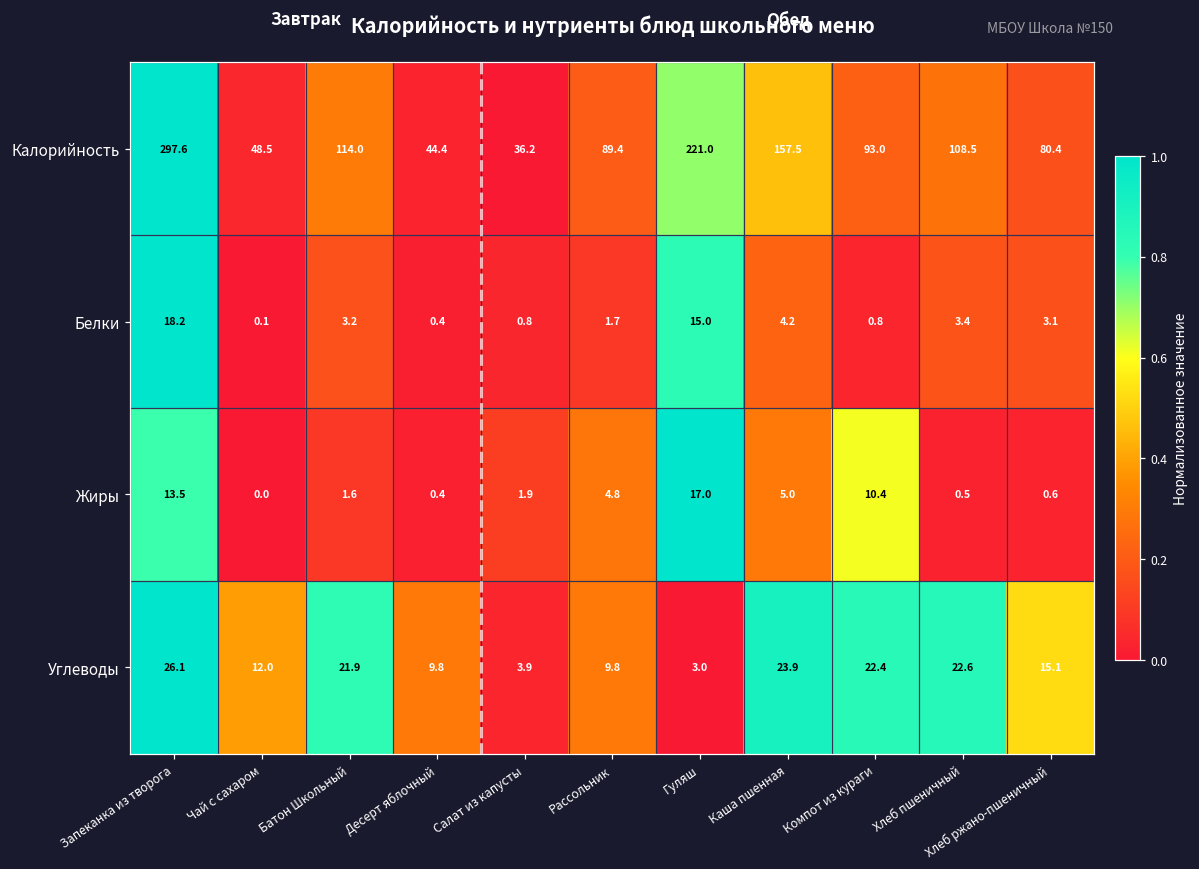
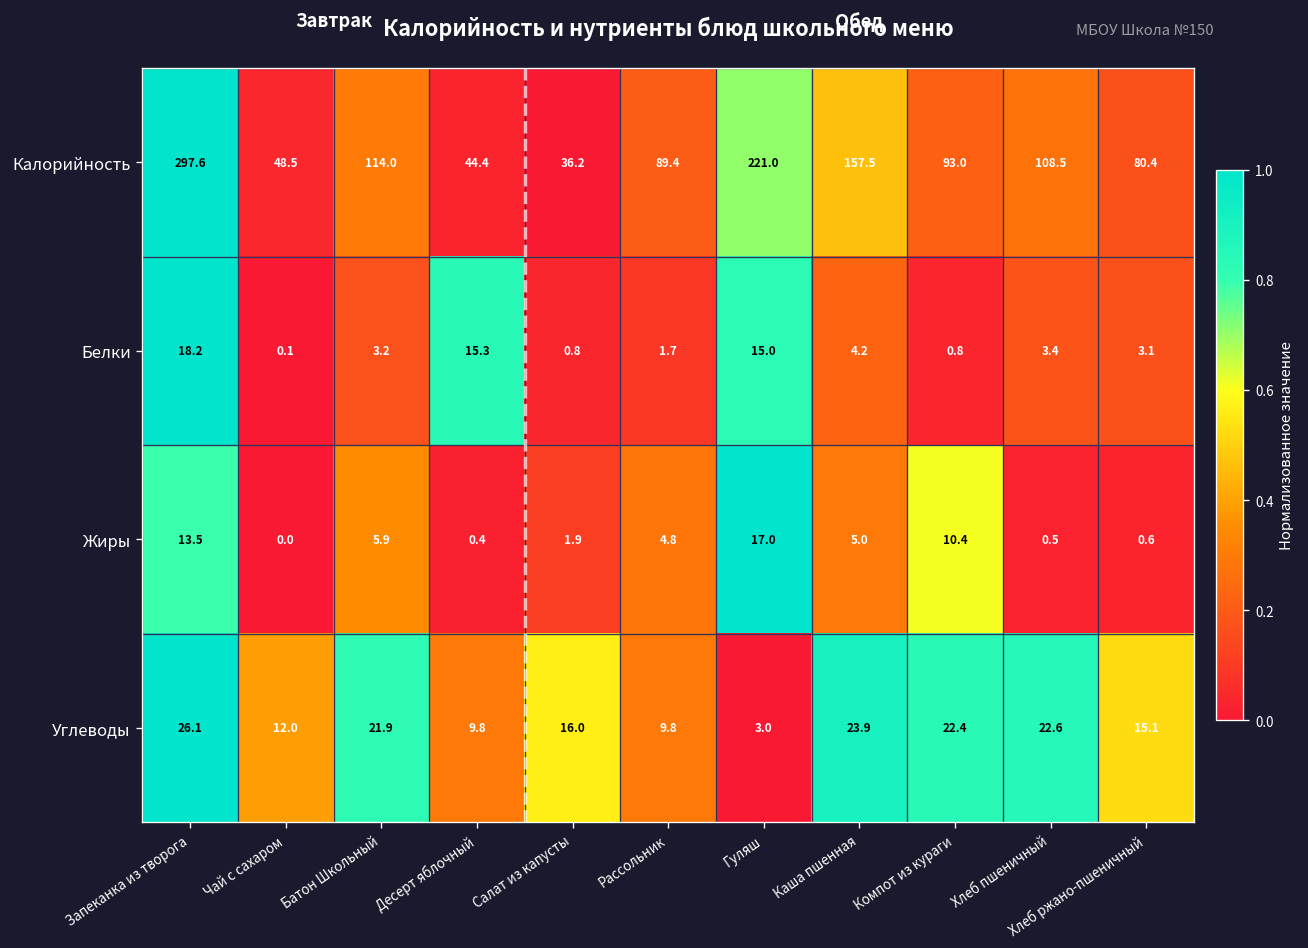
  {
    "Калорийность": {
      "Запеканка из творога": 297.6,
      "Чай с сахаром": 48.5,
      "Батон Школьный": 114.0,
      "Десерт яблочный": 44.4,
      "Салат из капусты": 36.2,
      "Рассольник": 89.4,
      "Гуляш": 221.0,
      "Каша пшенная": 157.5,
      "Компот из кураги": 93.0,
      "Хлеб пшеничный": 108.5,
      "Хлеб ржано-пшеничный": 80.4
    },
    "Белки": {
      "Запеканка из творога": 18.2,
      "Чай с сахаром": 0.1,
      "Батон Школьный": 3.2,
-     "Десерт яблочный": 0.4,
+     "Десерт яблочный": 15.3,
      "Салат из капусты": 0.8,
      "Рассольник": 1.7,
      "Гуляш": 15.0,
      "Каша пшенная": 4.2,
      "Компот из кураги": 0.8,
      "Хлеб пшеничный": 3.4,
      "Хлеб ржано-пшеничный": 3.1
    },
    "Жиры": {
      "Запеканка из творога": 13.5,
      "Чай с сахаром": 0.0,
-     "Батон Школьный": 1.6,
+     "Батон Школьный": 5.9,
      "Десерт яблочный": 0.4,
      "Салат из капусты": 1.9,
      "Рассольник": 4.8,
      "Гуляш": 17.0,
      "Каша пшенная": 5.0,
      "Компот из кураги": 10.4,
      "Хлеб пшеничный": 0.5,
      "Хлеб ржано-пшеничный": 0.6
    },
    "Углеводы": {
      "Запеканка из творога": 26.1,
      "Чай с сахаром": 12.0,
      "Батон Школьный": 21.9,
      "Десерт яблочный": 9.8,
-     "Салат из капусты": 3.9,
+     "Салат из капусты": 16.0,
      "Рассольник": 9.8,
      "Гуляш": 3.0,
      "Каша пшенная": 23.9,
      "Компот из кураги": 22.4,
      "Хлеб пшеничный": 22.6,
      "Хлеб ржано-пшеничный": 15.1
    }
  }
